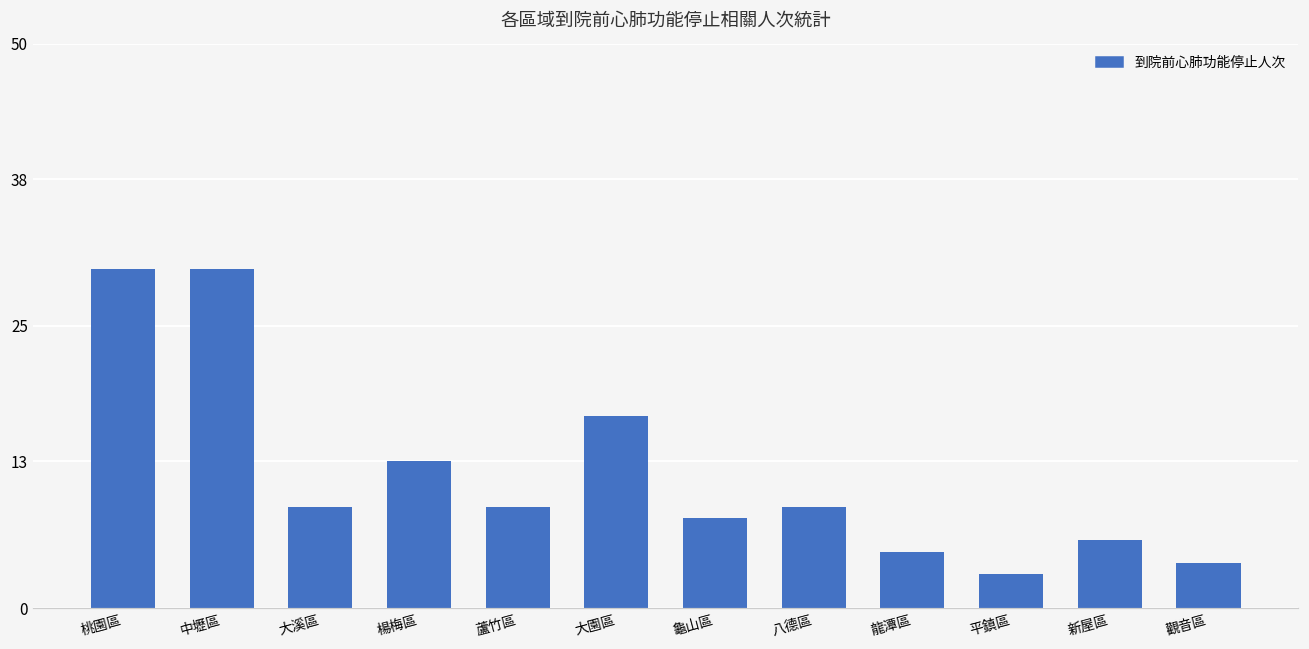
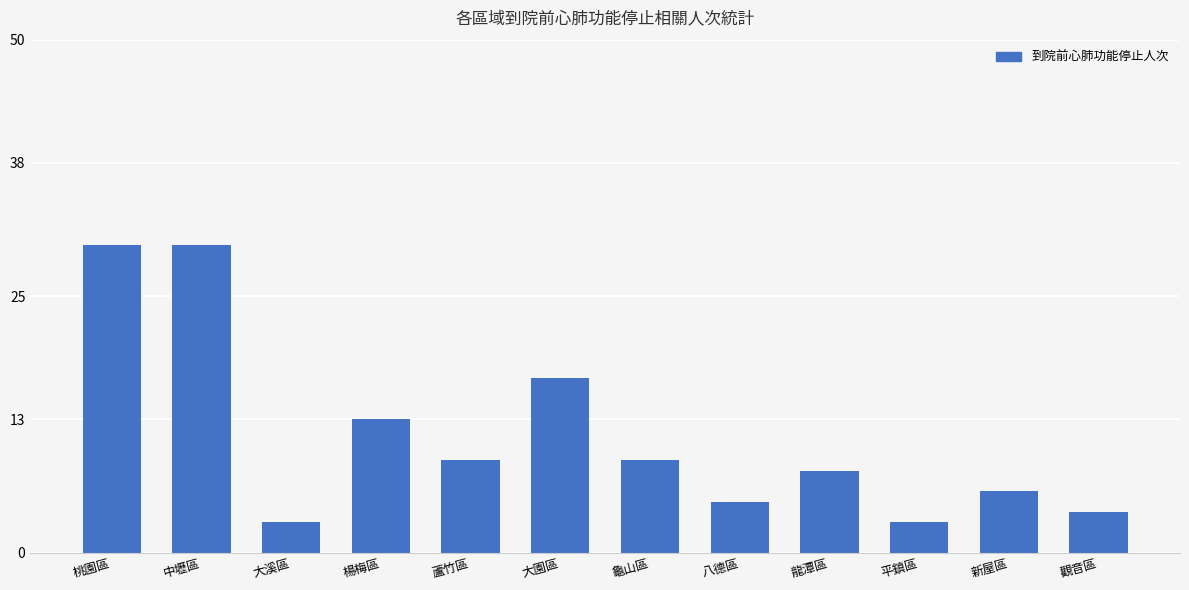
  {
    "桃園區": 30,
    "中壢區": 30,
-   "大溪區": 9,
+   "大溪區": 3,
    "楊梅區": 13,
    "蘆竹區": 9,
    "大園區": 17,
-   "龜山區": 8,
-   "八德區": 9,
-   "龍潭區": 5,
+   "龜山區": 9,
+   "八德區": 5,
+   "龍潭區": 8,
    "平鎮區": 3,
    "新屋區": 6,
    "觀音區": 4
  }
